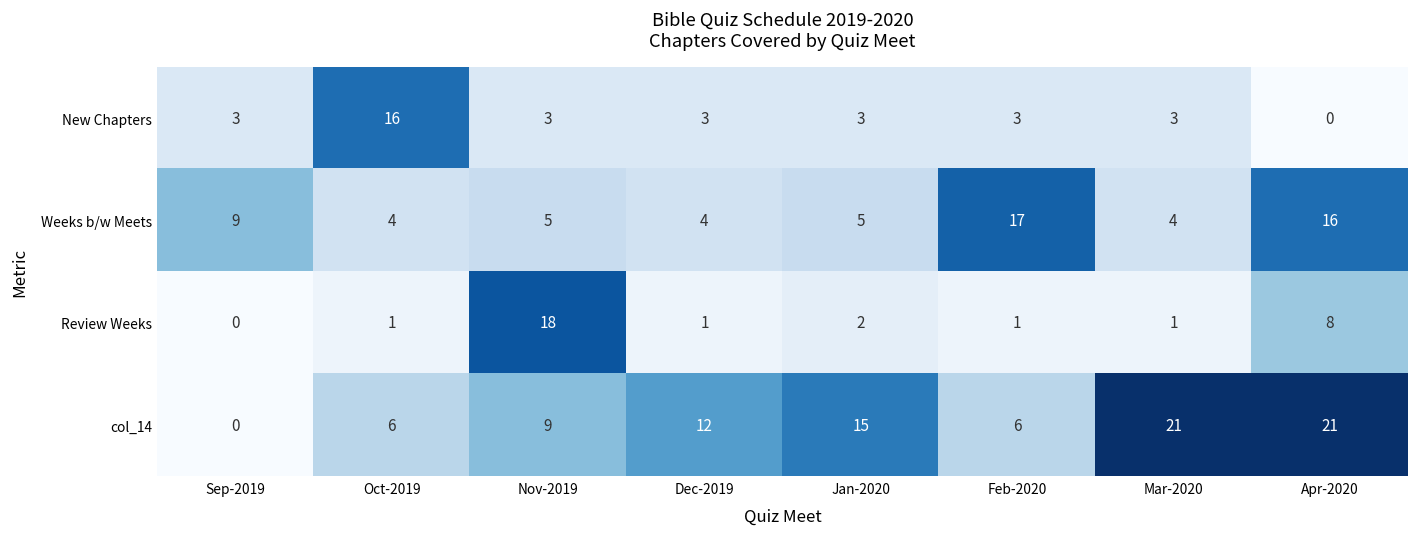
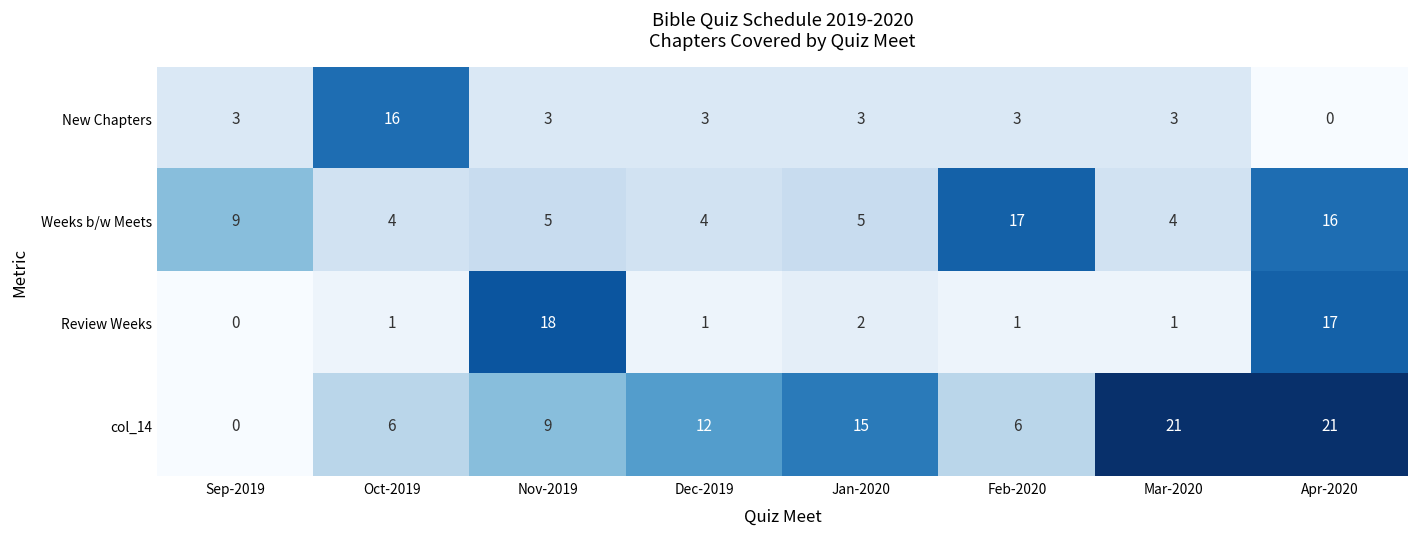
  {
    "New Chapters": {
      "Sep-2019": 3,
      "Oct-2019": 16,
      "Nov-2019": 3,
      "Dec-2019": 3,
      "Jan-2020": 3,
      "Feb-2020": 3,
      "Mar-2020": 3,
      "Apr-2020": 0
    },
    "Weeks b/w Meets": {
      "Sep-2019": 9,
      "Oct-2019": 4,
      "Nov-2019": 5,
      "Dec-2019": 4,
      "Jan-2020": 5,
      "Feb-2020": 17,
      "Mar-2020": 4,
      "Apr-2020": 16
    },
    "Review Weeks": {
      "Sep-2019": 0,
      "Oct-2019": 1,
      "Nov-2019": 18,
      "Dec-2019": 1,
      "Jan-2020": 2,
      "Feb-2020": 1,
      "Mar-2020": 1,
-     "Apr-2020": 8
+     "Apr-2020": 17
    },
    "col_14": {
      "Sep-2019": 0,
      "Oct-2019": 6,
      "Nov-2019": 9,
      "Dec-2019": 12,
      "Jan-2020": 15,
      "Feb-2020": 6,
      "Mar-2020": 21,
      "Apr-2020": 21
    }
  }
